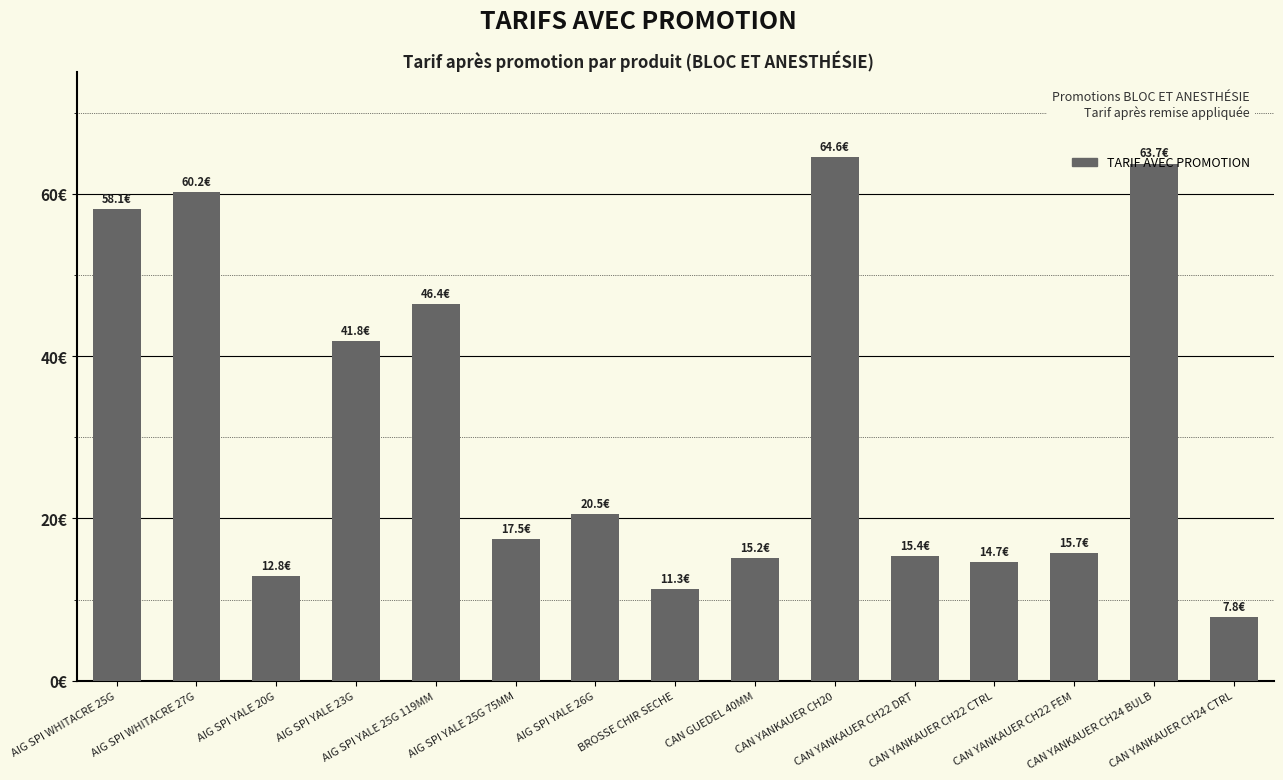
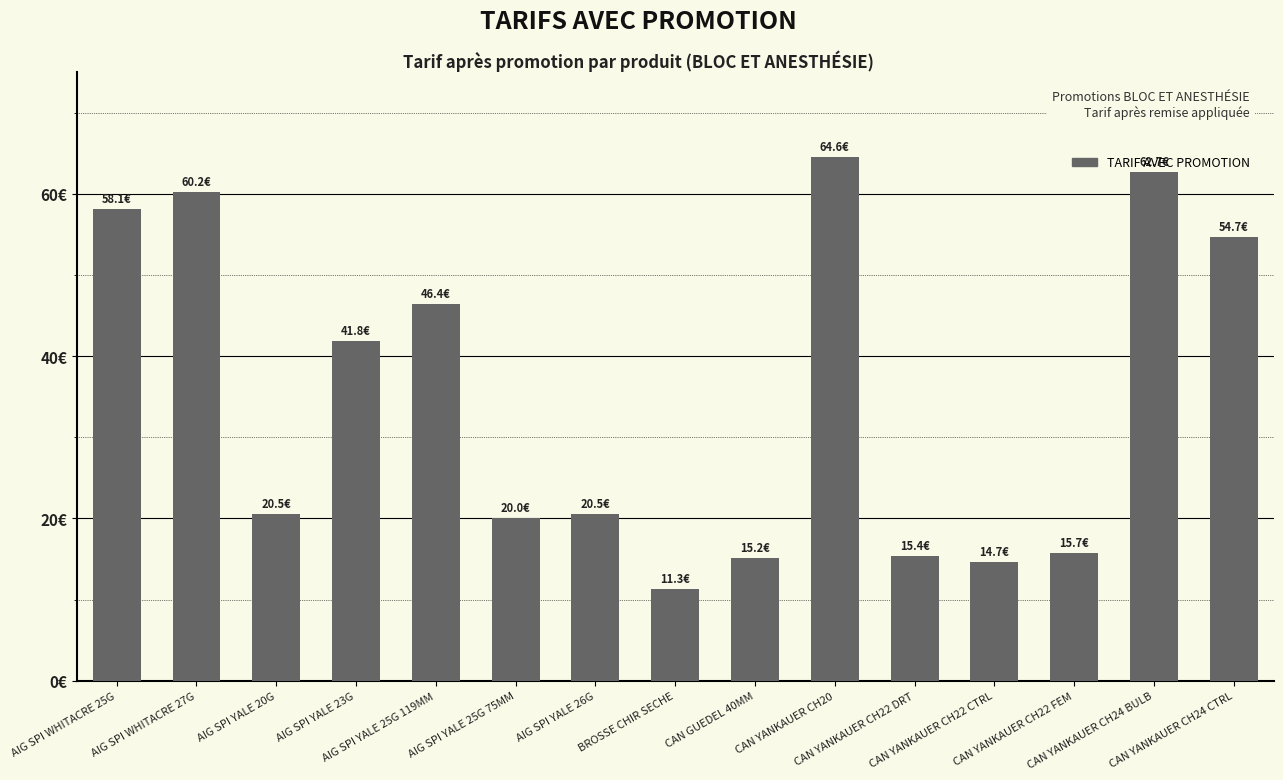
  {
    "AIG SPI WHITACRE 25G": "58.1€",
    "AIG SPI WHITACRE 27G": "60.2€",
-   "AIG SPI YALE 20G": "12.8€",
+   "AIG SPI YALE 20G": "20.5€",
    "AIG SPI YALE 23G": "41.8€",
    "AIG SPI YALE 25G 119MM": "46.4€",
-   "AIG SPI YALE 25G 75MM": "17.5€",
+   "AIG SPI YALE 25G 75MM": "20.0€",
    "AIG SPI YALE 26G": "20.5€",
    "BROSSE CHIR SECHE": "11.3€",
    "CAN GUEDEL 40MM": "15.2€",
    "CAN YANKAUER CH20": "64.6€",
    "CAN YANKAUER CH22 DRT": "15.4€",
    "CAN YANKAUER CH22 CTRL": "14.7€",
    "CAN YANKAUER CH22 FEM": "15.7€",
-   "CAN YANKAUER CH24 BULB": "63.7€",
-   "CAN YANKAUER CH24 CTRL": "7.8€"
+   "CAN YANKAUER CH24 BULB": "62.7€",
+   "CAN YANKAUER CH24 CTRL": "54.7€"
  }
